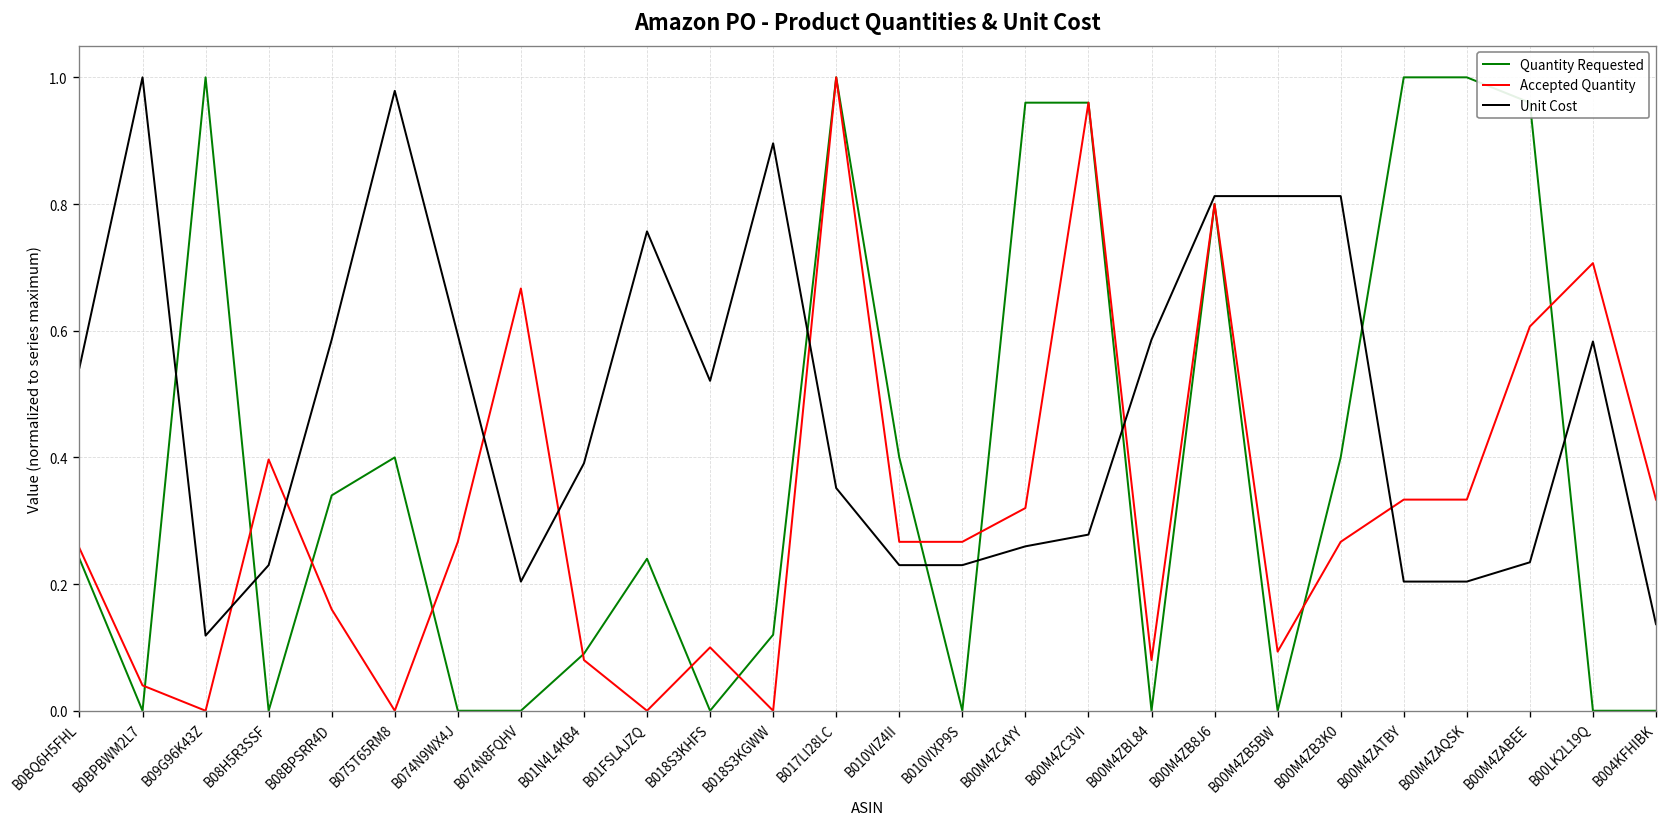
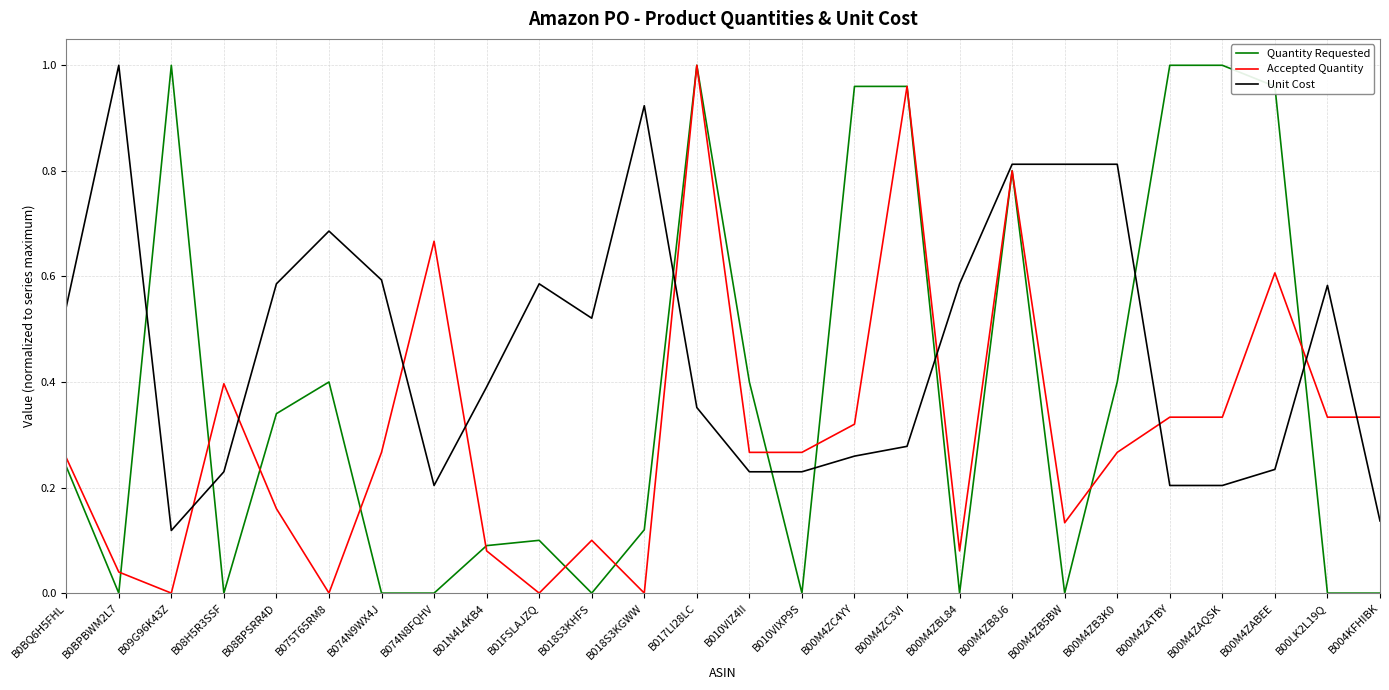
  {
    "Quantity Requested": {
      "B0BQ6H5FHL": 0.24,
      "B0BPBWM2L7": 0.00,
      "B09G96K43Z": 1.00,
      "B08H5R3SSF": 0.00,
      "B08BPSRR4D": 0.34,
      "B075T65RM8": 0.40,
      "B074N9WX4J": 0.00,
      "B074N8FQHV": 0.00,
      "B01N4L4KB4": 0.09,
-     "B01FSLAJZQ": 0.24,
+     "B01FSLAJZQ": 0.10,
      "B018S3KHFS": 0.00,
      "B018S3KGWW": 0.12,
      "B010VIZ4II": 0.40,
      "B010VIXP9S": 0.00,
      "B00M4ZC4YY": 0.96,
      "B00M4ZBL84": 0.00,
      "B00M4ZB5BW": 0.00,
      "B00M4ZB3K0": 0.40,
      "B00M4ZATBY": 1.00,
      "B00M4ZAQSK": 1.00,
      "B00LK2L19Q": 0.00,
      "B004KFHIBK": 0.00
    },
    "Accepted Quantity": {
      "B0BQ6H5FHL": 0.26,
      "B0BPBWM2L7": 0.04,
      "B09G96K43Z": 0.00,
      "B08H5R3SSF": 0.40,
      "B08BPSRR4D": 0.16,
      "B075T65RM8": 0.00,
      "B074N9WX4J": 0.27,
      "B074N8FQHV": 0.67,
      "B01N4L4KB4": 0.08,
      "B01FSLAJZQ": 0.00,
      "B018S3KHFS": 0.10,
      "B018S3KGWW": 0.00,
      "B010VIZ4II": 0.27,
      "B010VIXP9S": 0.27,
      "B00M4ZC4YY": 0.32,
      "B00M4ZBL84": 0.08,
-     "B00M4ZB5BW": 0.09,
+     "B00M4ZB5BW": 0.13,
      "B00M4ZB3K0": 0.27,
      "B00M4ZATBY": 0.33,
      "B00M4ZAQSK": 0.33,
      "B00M4ZABEE": 0.61,
-     "B00LK2L19Q": 0.71,
+     "B00LK2L19Q": 0.33,
      "B004KFHIBK": 0.33
    },
    "Unit Cost": {
      "B0BQ6H5FHL": 0.54,
      "B0BPBWM2L7": 1.00,
      "B09G96K43Z": 0.12,
      "B08H5R3SSF": 0.23,
      "B08BPSRR4D": 0.59,
-     "B075T65RM8": 0.98,
+     "B075T65RM8": 0.69,
      "B074N9WX4J": 0.59,
      "B074N8FQHV": 0.20,
      "B01N4L4KB4": 0.39,
-     "B01FSLAJZQ": 0.76,
+     "B01FSLAJZQ": 0.59,
      "B018S3KHFS": 0.52,
-     "B018S3KGWW": 0.90,
+     "B018S3KGWW": 0.92,
      "B017LI28LC": 0.35,
      "B010VIZ4II": 0.23,
      "B010VIXP9S": 0.23,
      "B00M4ZC4YY": 0.26,
      "B00M4ZC3VI": 0.28,
      "B00M4ZBL84": 0.59,
      "B00M4ZB8J6": 0.81,
      "B00M4ZB5BW": 0.81,
      "B00M4ZB3K0": 0.81,
      "B00M4ZATBY": 0.20,
      "B00M4ZAQSK": 0.20,
      "B00M4ZABEE": 0.23,
      "B00LK2L19Q": 0.58,
      "B004KFHIBK": 0.14
    }
  }
